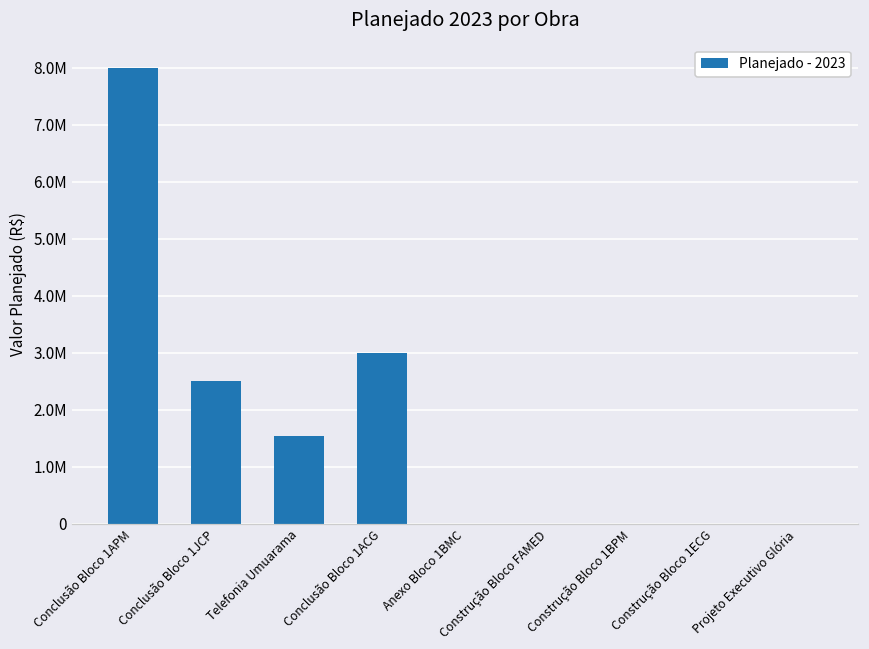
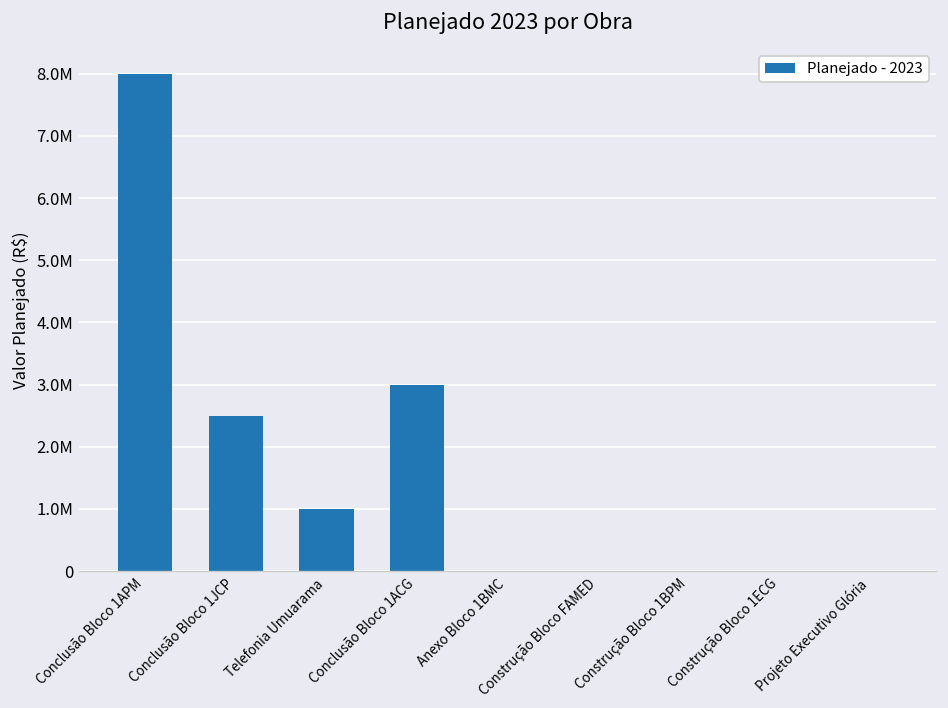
  {
    "Conclusão Bloco 1APM": 8000000,
    "Conclusão Bloco 1JCP": 2500000,
-   "Telefonia Umuarama": 1500000,
+   "Telefonia Umuarama": 1000000,
    "Conclusão Bloco 1ACG": 3000000,
    "Anexo Bloco 1BMC": 0,
    "Construção Bloco FAMED": 0,
    "Construção Bloco 1BPM": 0,
    "Construção Bloco 1ECG": 0,
    "Projeto Executivo Glória": 0
  }
